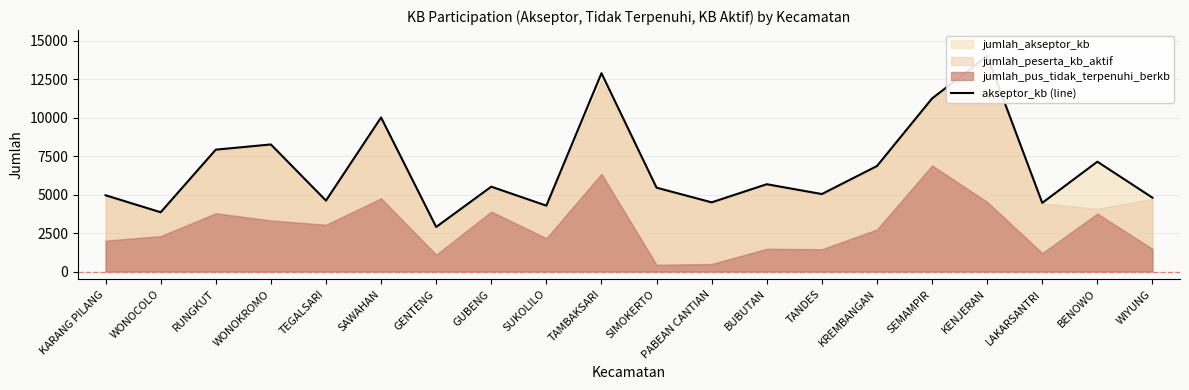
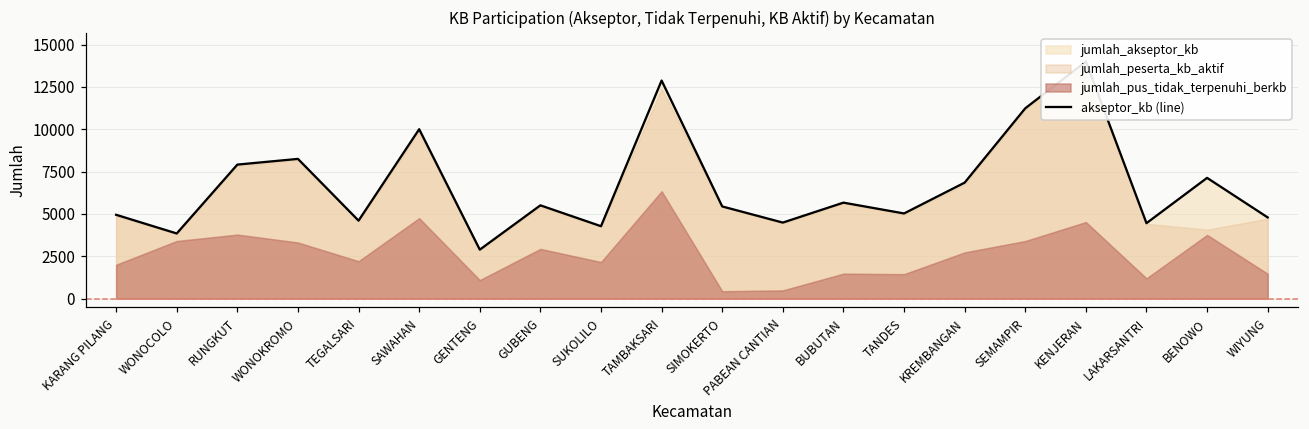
  {
    "jumlah_pus_tidak_terpenuhi_berkb": {
      "KARANG PILANG": 2000,
-     "WONOCOLO": 2300,
+     "WONOCOLO": 3400,
      "RUNGKUT": 3800,
      "WONOKROMO": 3300,
-     "TEGALSARI": 3000,
+     "TEGALSARI": 2200,
      "SAWAHAN": 4800,
      "GENTENG": 1100,
-     "GUBENG": 3900,
+     "GUBENG": 2900,
      "SUKOLILO": 2200,
      "TAMBAKSARI": 6300,
      "SIMOKERTO": 400,
      "PABEAN CANTIAN": 500,
      "BUBUTAN": 1500,
      "TANDES": 1400,
      "KREMBANGAN": 2700,
-     "SEMAMPIR": 6900,
+     "SEMAMPIR": 3400,
      "KENJERAN": 4500,
      "LAKARSANTRI": 1200,
      "BENOWO": 3800,
      "WIYUNG": 1500
    }
  }
